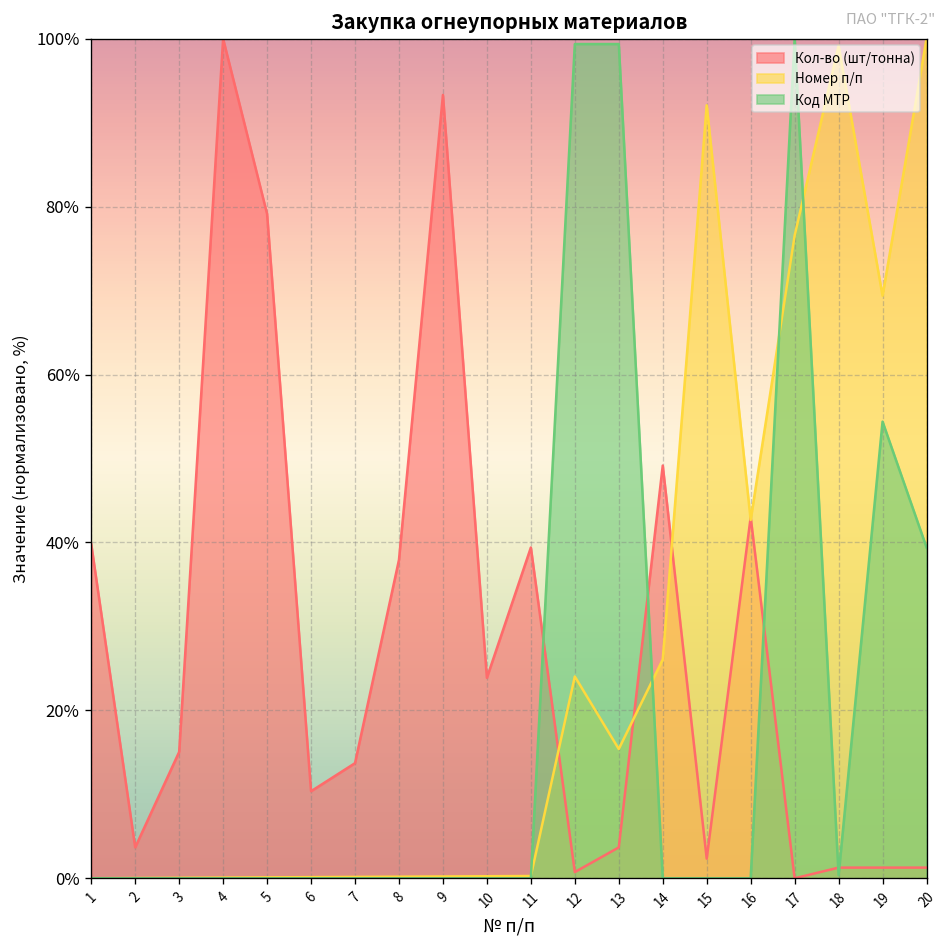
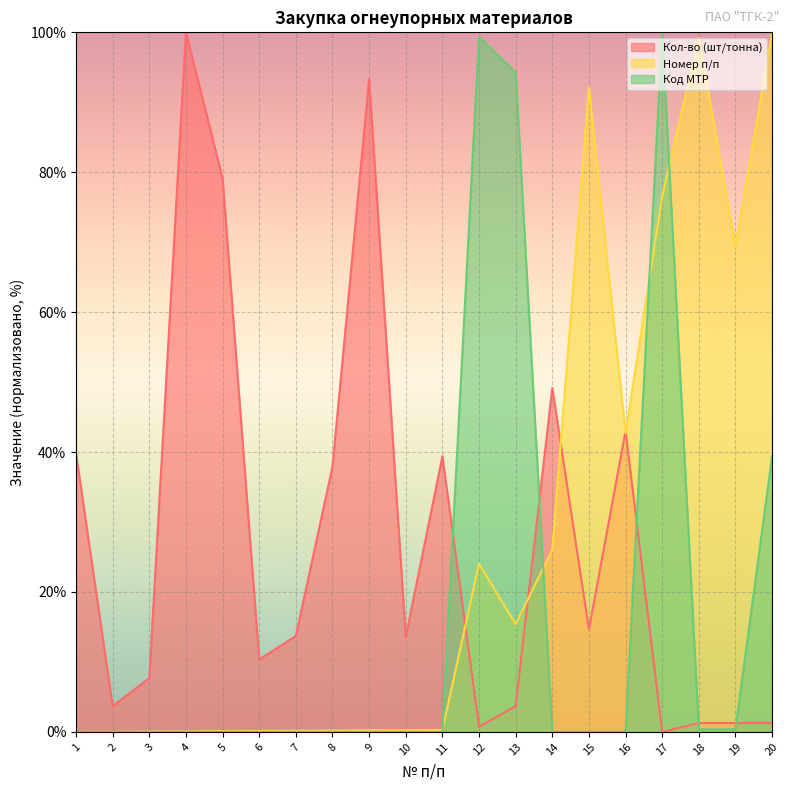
  {
    "Кол-во (шт/тонна)": {
      "1": "40%",
      "2": "4%",
-     "3": "15%",
+     "3": "8%",
      "4": "100%",
      "5": "79%",
      "6": "10%",
      "7": "14%",
      "8": "38%",
      "9": "93%",
-     "10": "24%",
+     "10": "14%",
      "11": "39%",
      "12": "1%",
      "13": "4%",
      "14": "49%",
-     "15": "2%",
+     "15": "15%",
      "17": "0%",
      "18": "1%",
      "19": "1%",
      "20": "1%"
    },
    "Номер п/п": {
      "12": "24%",
      "13": "15%",
      "14": "26%",
      "15": "92%",
      "17": "77%",
      "19": "69%",
      "20": "100%"
    },
    "Код МТР": {
      "12": "99%",
-     "13": "99%",
+     "13": "94%",
      "14": "0%",
      "15": "0%",
      "16": "0%",
      "17": "100%",
      "18": "0%",
-     "19": "54%",
+     "19": "0%",
      "20": "39%"
    }
  }
